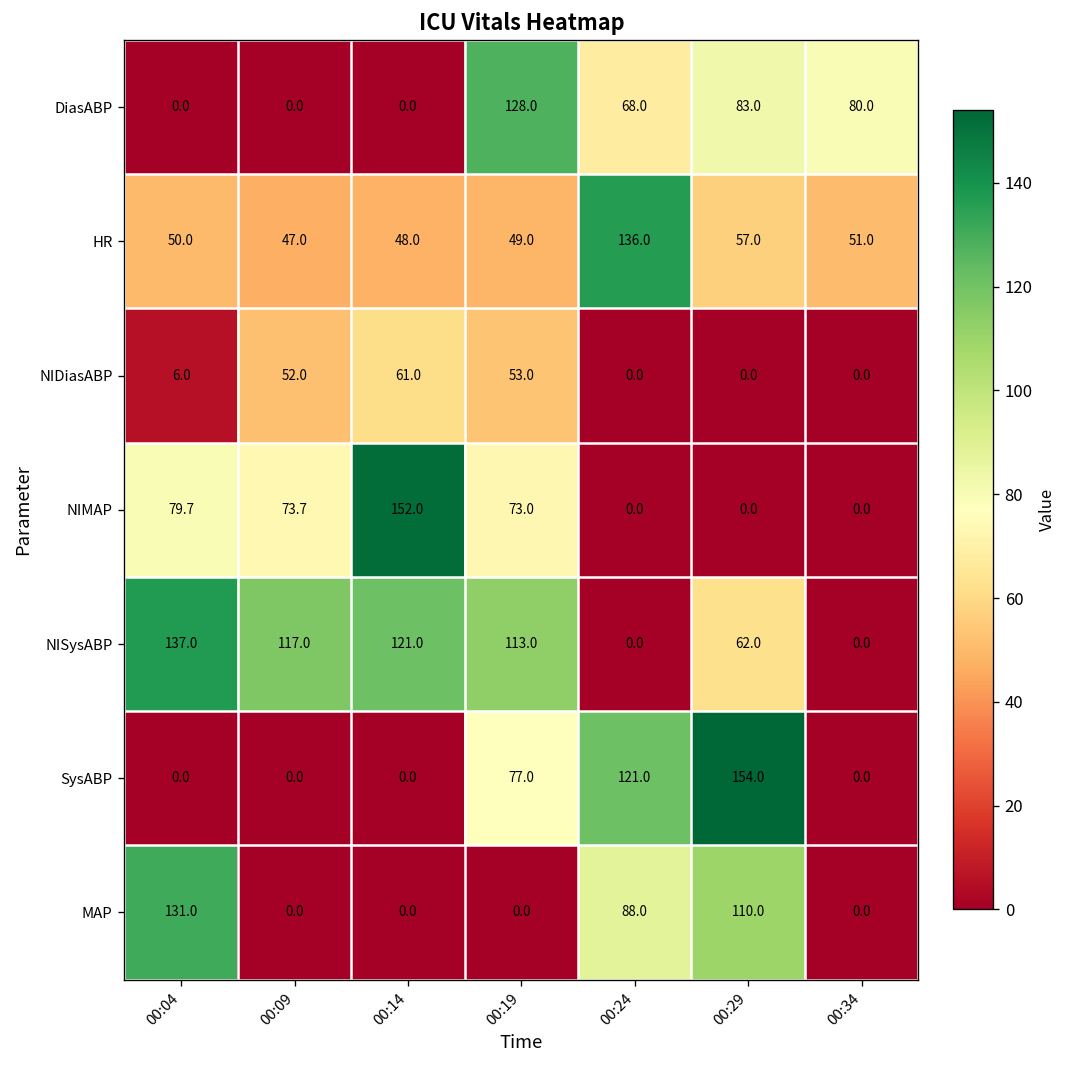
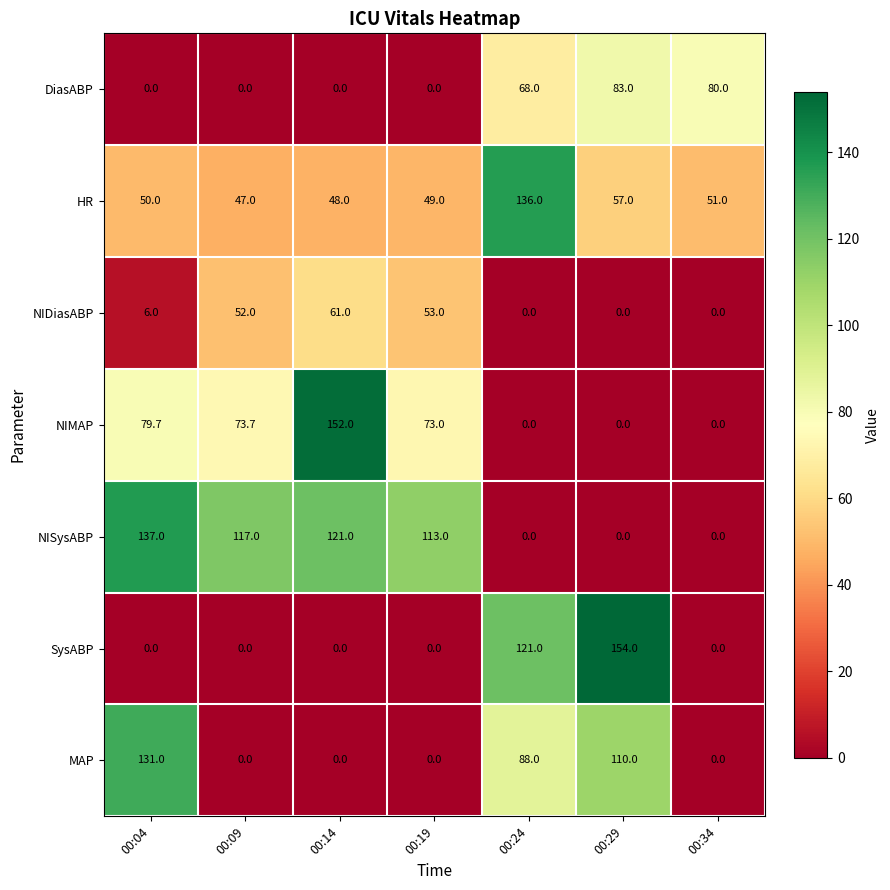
  {
    "DiasABP": {
      "00:04": 0.0,
      "00:09": 0.0,
      "00:14": 0.0,
-     "00:19": 128.0,
+     "00:19": 0.0,
      "00:24": 68.0,
      "00:29": 83.0,
      "00:34": 80.0
    },
    "HR": {
      "00:04": 50.0,
      "00:09": 47.0,
      "00:14": 48.0,
      "00:19": 49.0,
      "00:24": 136.0,
      "00:29": 57.0,
      "00:34": 51.0
    },
    "NIDiasABP": {
      "00:04": 6.0,
      "00:09": 52.0,
      "00:14": 61.0,
      "00:19": 53.0,
      "00:24": 0.0,
      "00:29": 0.0,
      "00:34": 0.0
    },
    "NIMAP": {
      "00:04": 79.7,
      "00:09": 73.7,
      "00:14": 152.0,
      "00:19": 73.0,
      "00:24": 0.0,
      "00:29": 0.0,
      "00:34": 0.0
    },
    "NISysABP": {
      "00:04": 137.0,
      "00:09": 117.0,
      "00:14": 121.0,
      "00:19": 113.0,
      "00:24": 0.0,
-     "00:29": 62.0,
+     "00:29": 0.0,
      "00:34": 0.0
    },
    "SysABP": {
      "00:04": 0.0,
      "00:09": 0.0,
      "00:14": 0.0,
-     "00:19": 77.0,
+     "00:19": 0.0,
      "00:24": 121.0,
      "00:29": 154.0,
      "00:34": 0.0
    },
    "MAP": {
      "00:04": 131.0,
      "00:09": 0.0,
      "00:14": 0.0,
      "00:19": 0.0,
      "00:24": 88.0,
      "00:29": 110.0,
      "00:34": 0.0
    }
  }
